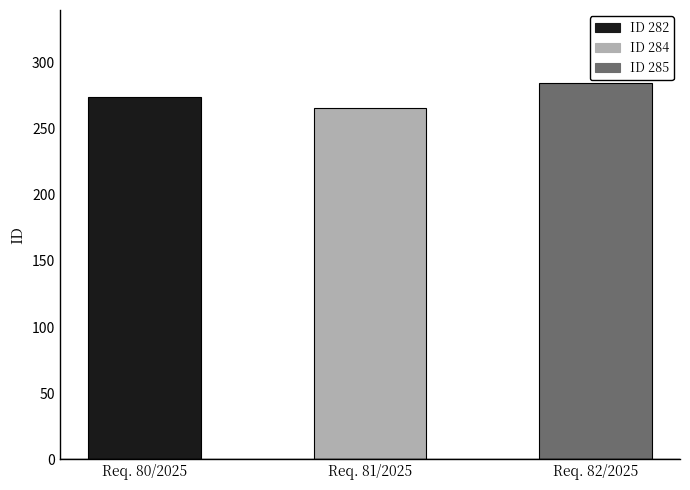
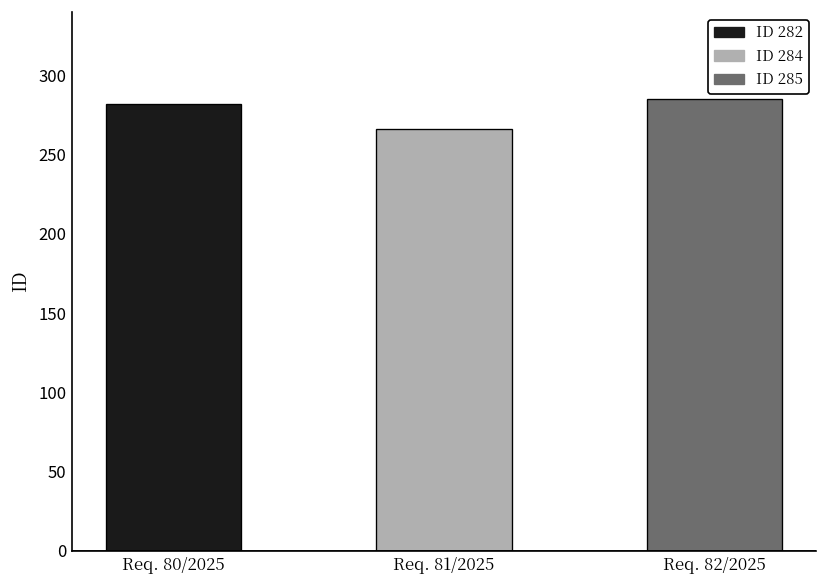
  {
-   "Req. 80/2025": 274,
+   "Req. 80/2025": 282,
    "Req. 81/2025": 266,
    "Req. 82/2025": 285
  }
